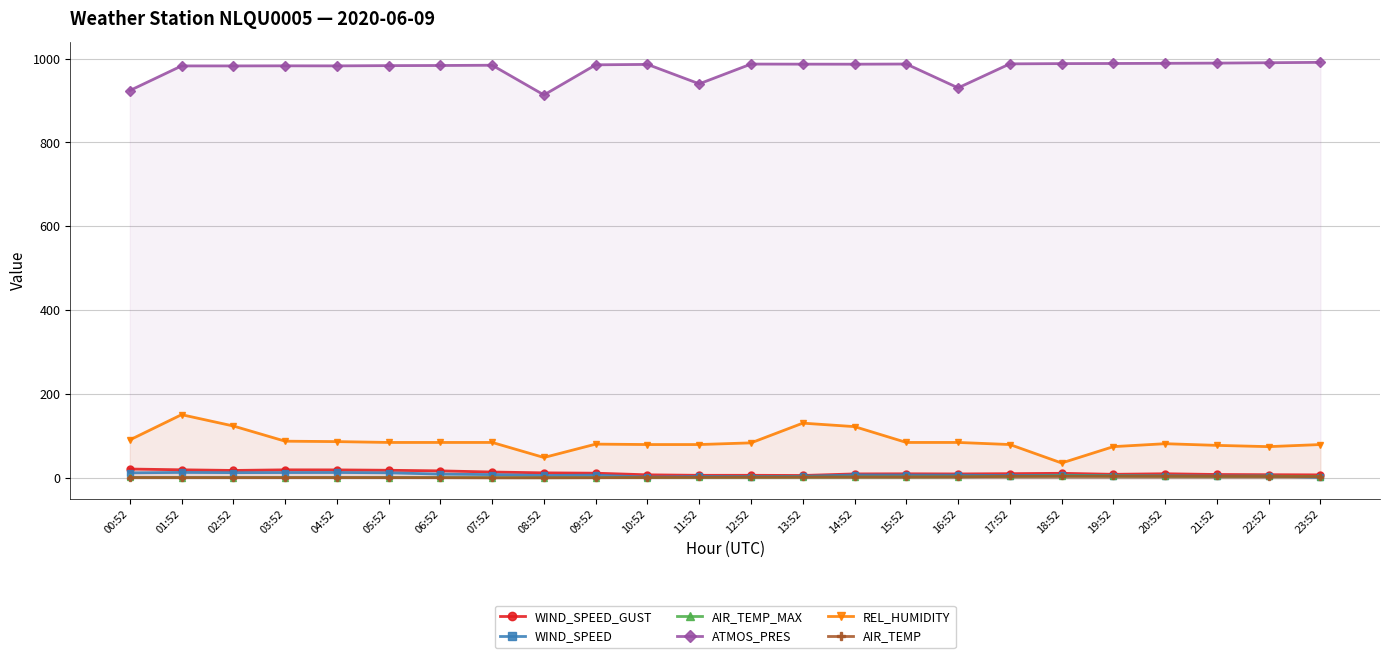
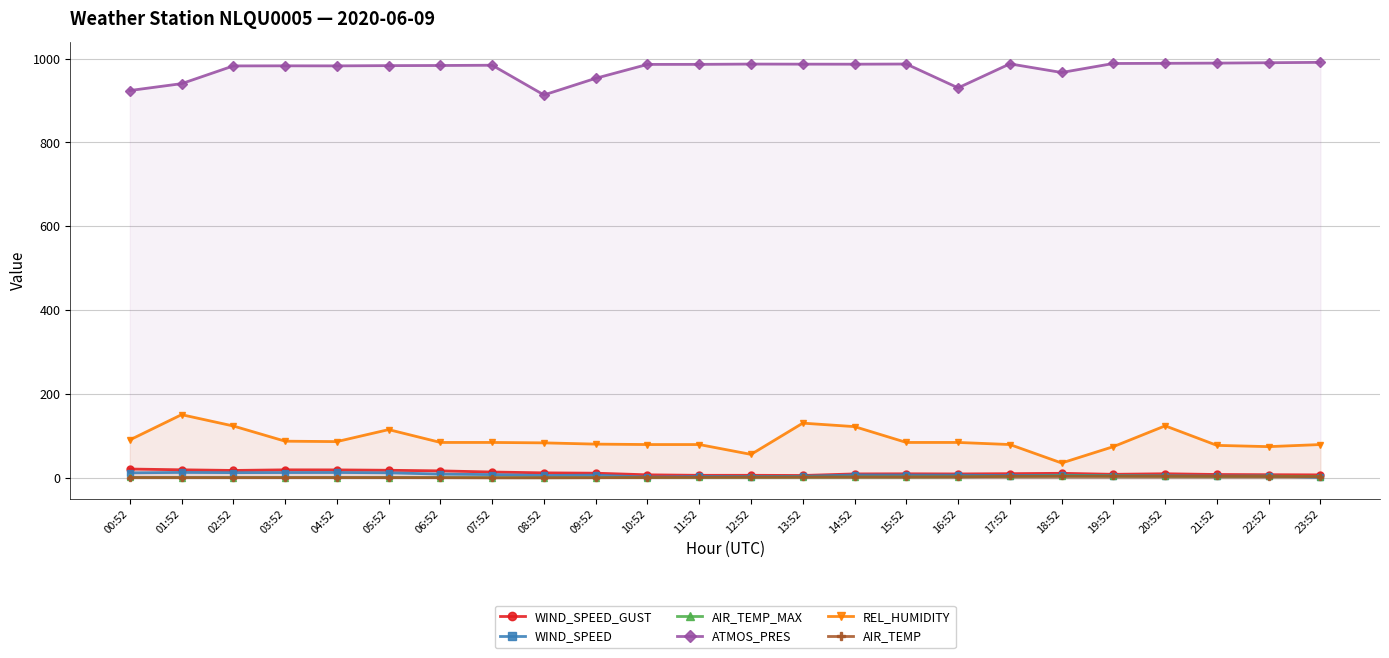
  {
    "WIND_SPEED_GUST": {
      "00:52": 20,
      "01:52": 20,
      "03:52": 20,
      "04:52": 20,
      "06:52": 20,
      "07:52": 10,
      "08:52": 10
    },
    "WIND_SPEED": {
      "00:52": 10,
      "01:52": 10,
      "03:52": 10,
      "04:52": 10,
      "06:52": 10,
      "07:52": 10
    },
    "ATMOS_PRES": {
      "00:52": 920,
-     "01:52": 980,
+     "01:52": 940,
      "02:52": 980,
      "03:52": 980,
      "04:52": 980,
      "05:52": 980,
      "06:52": 980,
      "07:52": 980,
      "08:52": 910,
-     "09:52": 990,
+     "09:52": 950,
      "10:52": 990,
-     "11:52": 940,
+     "11:52": 990,
      "12:52": 990,
      "13:52": 990,
      "14:52": 990,
      "15:52": 990,
      "16:52": 930,
      "17:52": 990,
-     "18:52": 990,
+     "18:52": 970,
      "19:52": 990,
      "20:52": 990,
      "21:52": 990,
      "22:52": 990,
      "23:52": 990
    },
    "REL_HUMIDITY": {
      "00:52": 90,
      "01:52": 150,
      "02:52": 120,
      "03:52": 90,
      "04:52": 90,
-     "05:52": 90,
+     "05:52": 120,
      "06:52": 90,
      "07:52": 90,
-     "08:52": 50,
+     "08:52": 80,
      "09:52": 80,
      "10:52": 80,
      "11:52": 80,
-     "12:52": 80,
+     "12:52": 60,
      "13:52": 130,
      "14:52": 120,
      "15:52": 90,
      "16:52": 90,
      "17:52": 80,
      "18:52": 40,
      "19:52": 80,
-     "20:52": 80,
+     "20:52": 120,
      "21:52": 80,
      "22:52": 80,
      "23:52": 80
    }
  }
